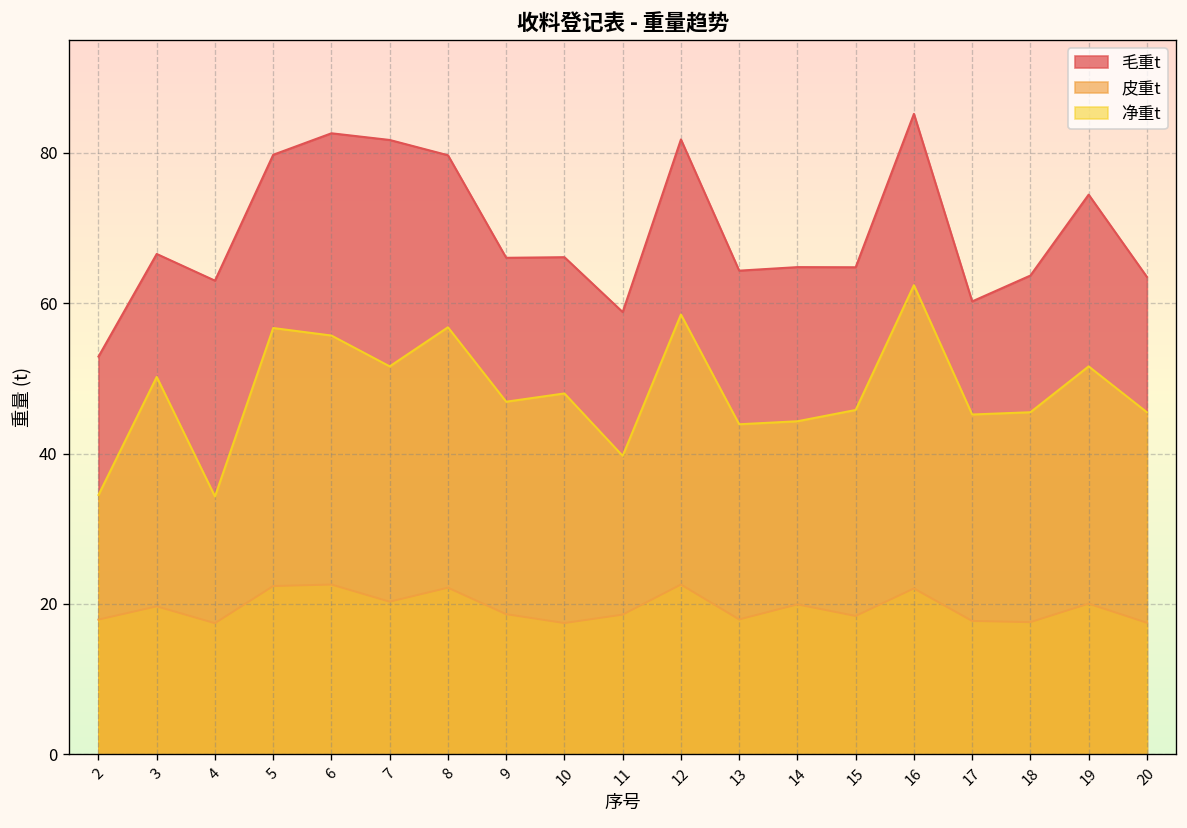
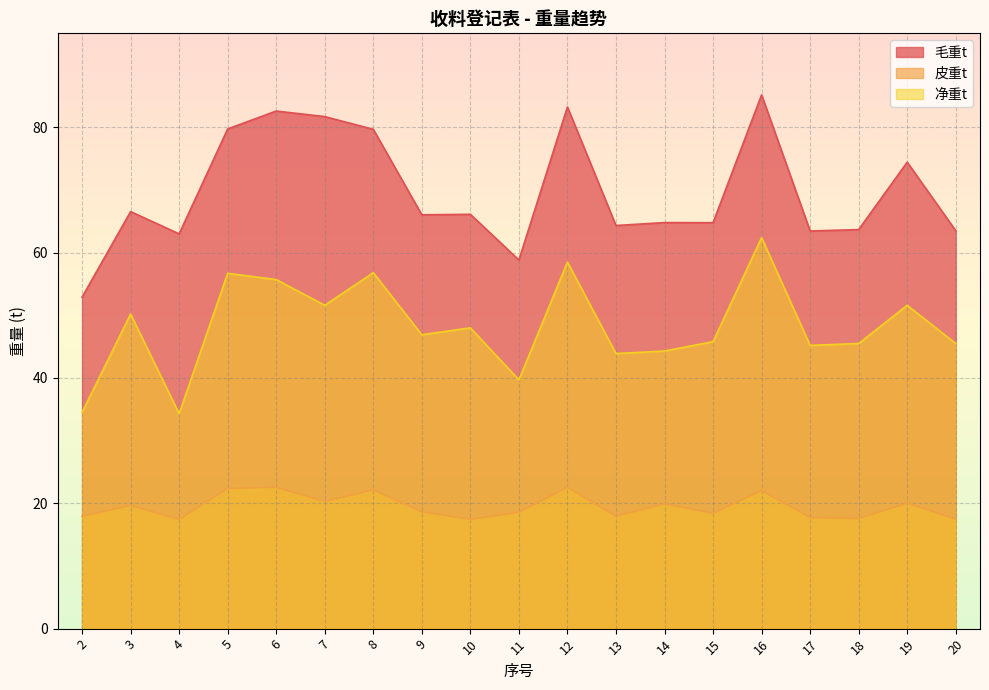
  {
    "毛重t": {
      "2": 53,
      "3": 67,
      "4": 63,
      "5": 80,
      "6": 83,
      "7": 82,
      "8": 80,
      "9": 66,
      "10": 66,
      "11": 59,
-     "12": 82,
+     "12": 83,
      "13": 64,
      "14": 65,
      "15": 65,
      "16": 85,
-     "17": 60,
+     "17": 63,
      "18": 64,
      "19": 74,
      "20": 64
    }
  }
